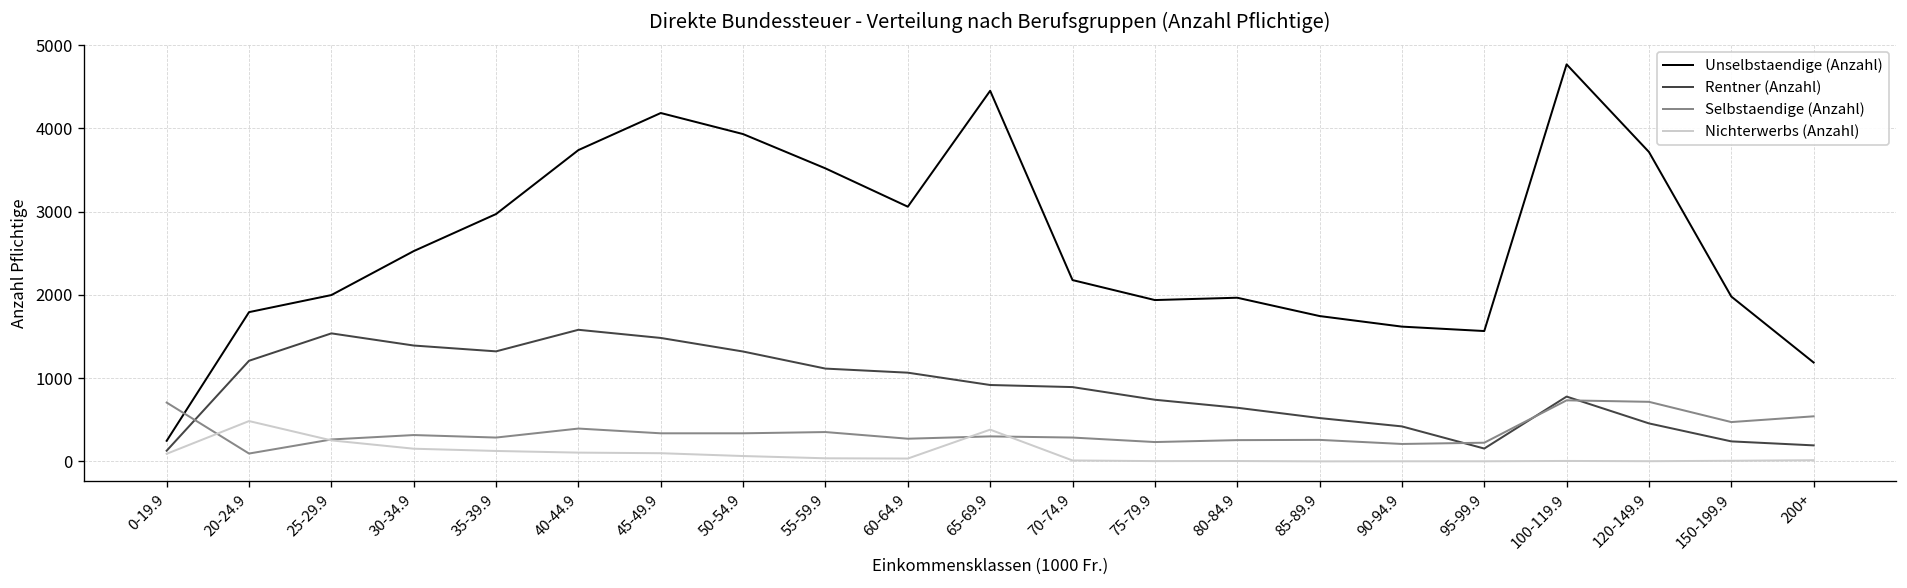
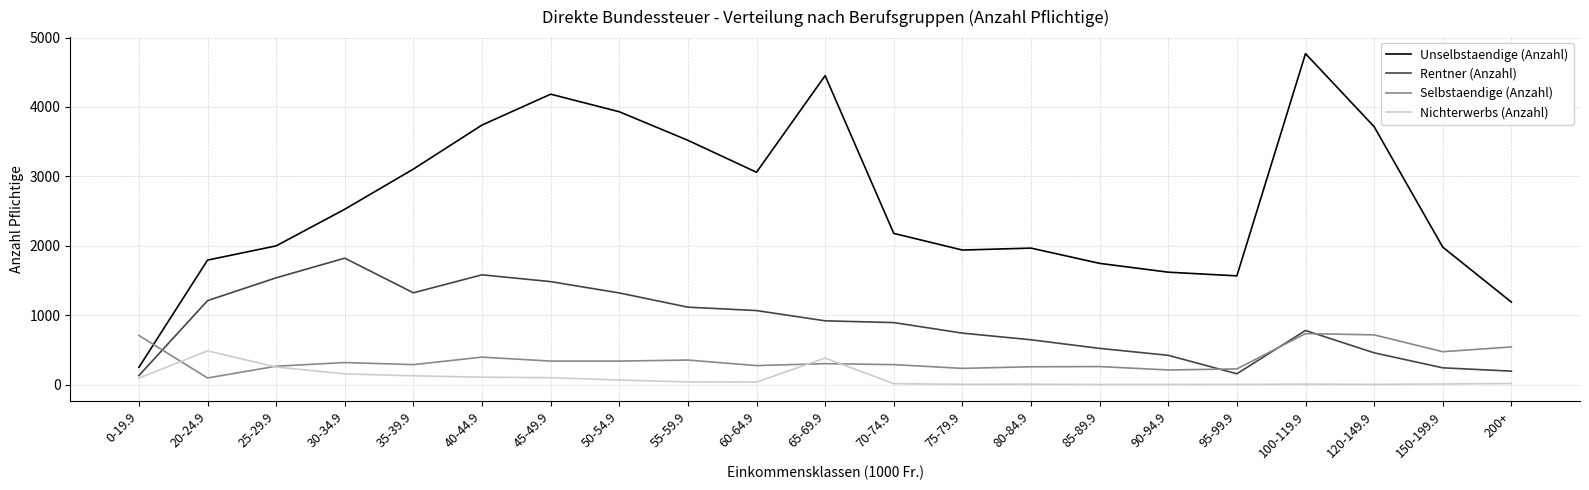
  {
    "Unselbstaendige (Anzahl)": {
      "0-19.9": 200,
      "20-24.9": 1800,
      "25-29.9": 2000,
      "30-34.9": 2500,
-     "35-39.9": 3000,
+     "35-39.9": 3100,
      "40-44.9": 3700,
      "45-49.9": 4200,
      "50-54.9": 3900,
      "55-59.9": 3500,
      "60-64.9": 3100,
      "65-69.9": 4500,
      "70-74.9": 2200,
      "75-79.9": 1900,
      "80-84.9": 2000,
      "85-89.9": 1700,
      "90-94.9": 1600,
      "95-99.9": 1600,
      "100-119.9": 4800,
      "120-149.9": 3700,
      "150-199.9": 2000,
      "200+": 1200
    },
    "Rentner (Anzahl)": {
      "0-19.9": 100,
      "20-24.9": 1200,
      "25-29.9": 1500,
-     "30-34.9": 1400,
+     "30-34.9": 1800,
      "35-39.9": 1300,
      "40-44.9": 1600,
      "45-49.9": 1500,
      "50-54.9": 1300,
      "55-59.9": 1100,
      "60-64.9": 1100,
      "65-69.9": 900,
      "70-74.9": 900,
      "75-79.9": 700,
      "80-84.9": 600,
      "85-89.9": 500,
      "90-94.9": 400,
      "95-99.9": 200,
      "100-119.9": 800,
      "120-149.9": 500,
      "150-199.9": 200,
      "200+": 200
    },
    "Selbstaendige (Anzahl)": {
      "0-19.9": 700,
      "20-24.9": 100,
      "30-34.9": 300,
      "35-39.9": 300,
      "40-44.9": 400,
      "45-49.9": 300,
      "50-54.9": 300,
      "55-59.9": 400,
      "60-64.9": 300,
      "65-69.9": 300,
      "70-74.9": 300,
      "75-79.9": 200,
      "80-84.9": 300,
      "85-89.9": 300,
      "90-94.9": 200,
      "95-99.9": 200,
      "100-119.9": 700,
      "120-149.9": 700,
      "150-199.9": 500,
      "200+": 500
    },
    "Nichterwerbs (Anzahl)": {
      "0-19.9": 100,
      "20-24.9": 500,
      "30-34.9": 200,
      "35-39.9": 100,
      "40-44.9": 100,
      "45-49.9": 100,
      "50-54.9": 100,
      "55-59.9": 0,
      "60-64.9": 0,
      "65-69.9": 400,
      "70-74.9": 0,
      "75-79.9": 0,
      "80-84.9": 0,
      "85-89.9": 0,
      "90-94.9": 0,
      "95-99.9": 0,
      "100-119.9": 0,
      "120-149.9": 0,
      "150-199.9": 0,
      "200+": 0
    }
  }
